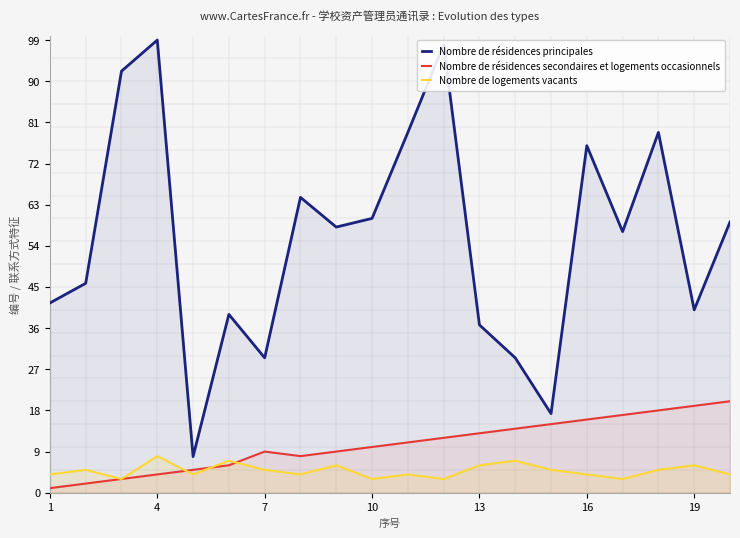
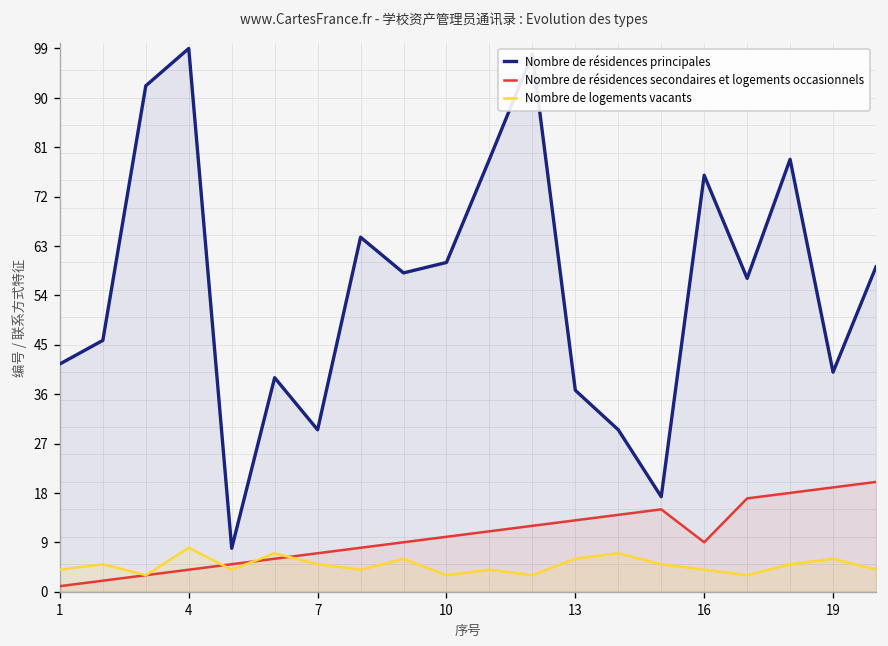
  {
    "Nombre de résidences principales": {
      "1": 42,
      "4": 99,
      "7": 30,
      "10": 60,
      "13": 37,
      "16": 76,
      "19": 40
    },
    "Nombre de résidences secondaires et logements occasionnels": {
      "1": 1,
      "4": 4,
-     "7": 9,
+     "7": 7,
      "10": 10,
      "13": 13,
-     "16": 16,
+     "16": 9,
      "19": 19
    },
    "Nombre de logements vacants": {
      "1": 4,
      "4": 8,
      "7": 5,
      "10": 3,
      "13": 6,
      "16": 4,
      "19": 6
    }
  }
